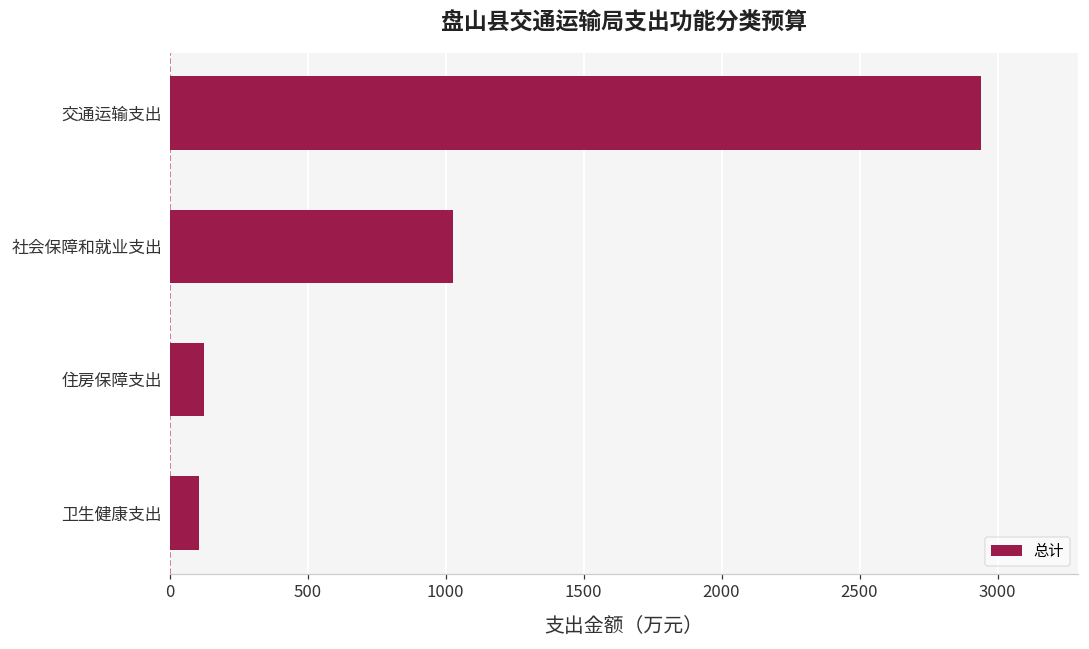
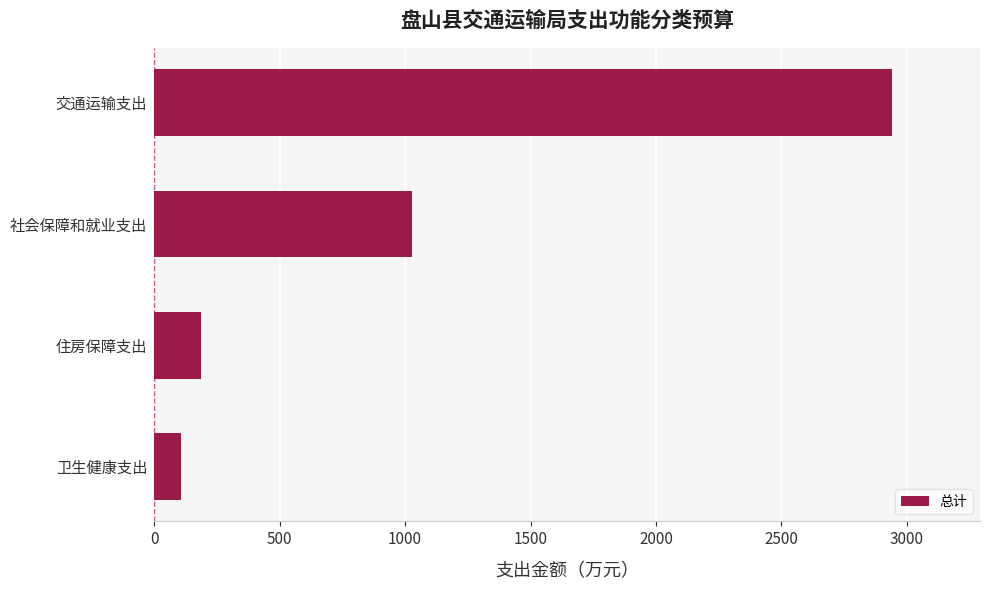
  {
    "交通运输支出": 2940,
    "社会保障和就业支出": 1030,
-   "住房保障支出": 130,
+   "住房保障支出": 180,
    "卫生健康支出": 110
  }
